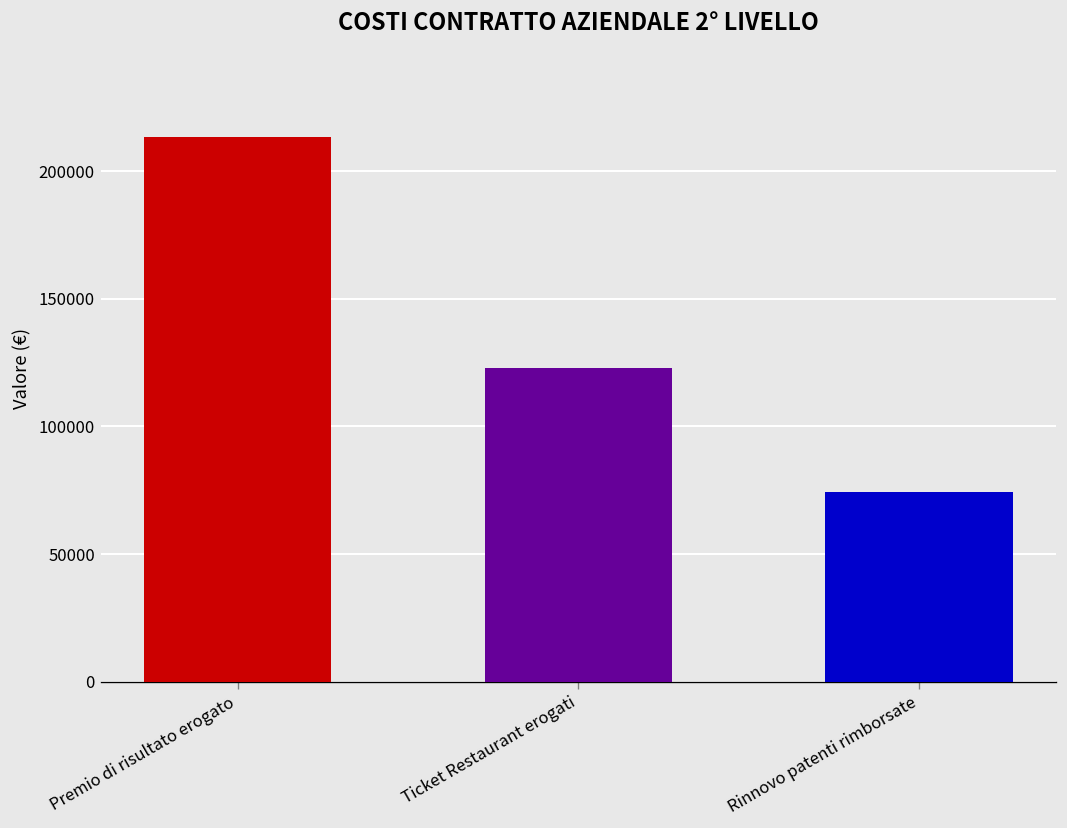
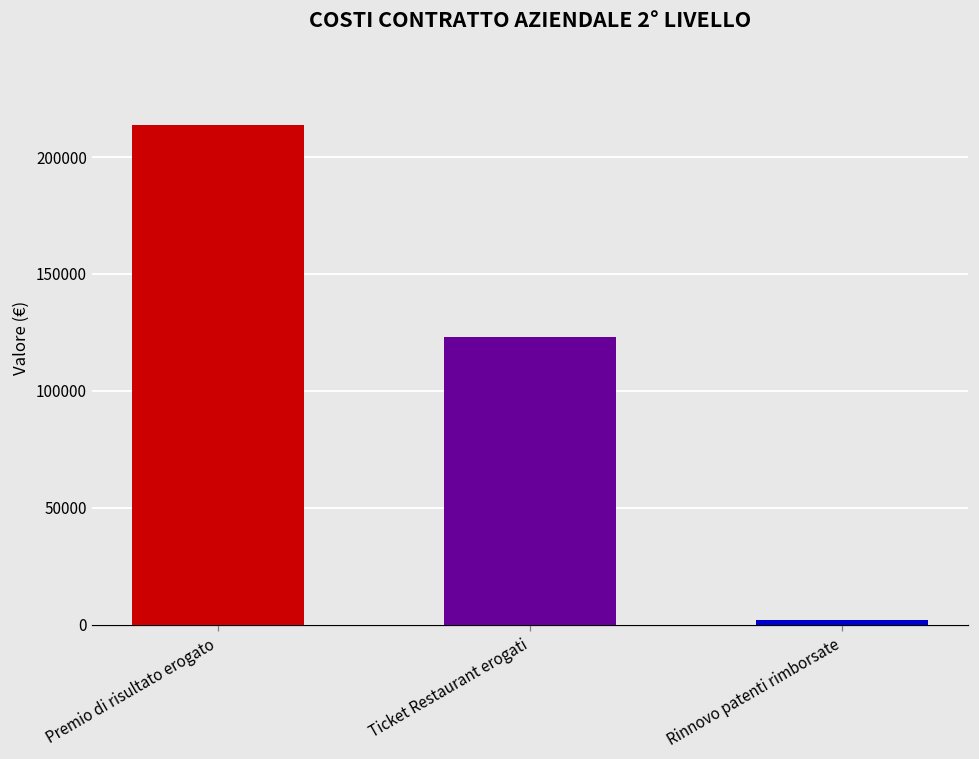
  {
    "Premio di risultato erogato": 214000,
    "Ticket Restaurant erogati": 123000,
-   "Rinnovo patenti rimborsate": 74000
+   "Rinnovo patenti rimborsate": 2000
  }
